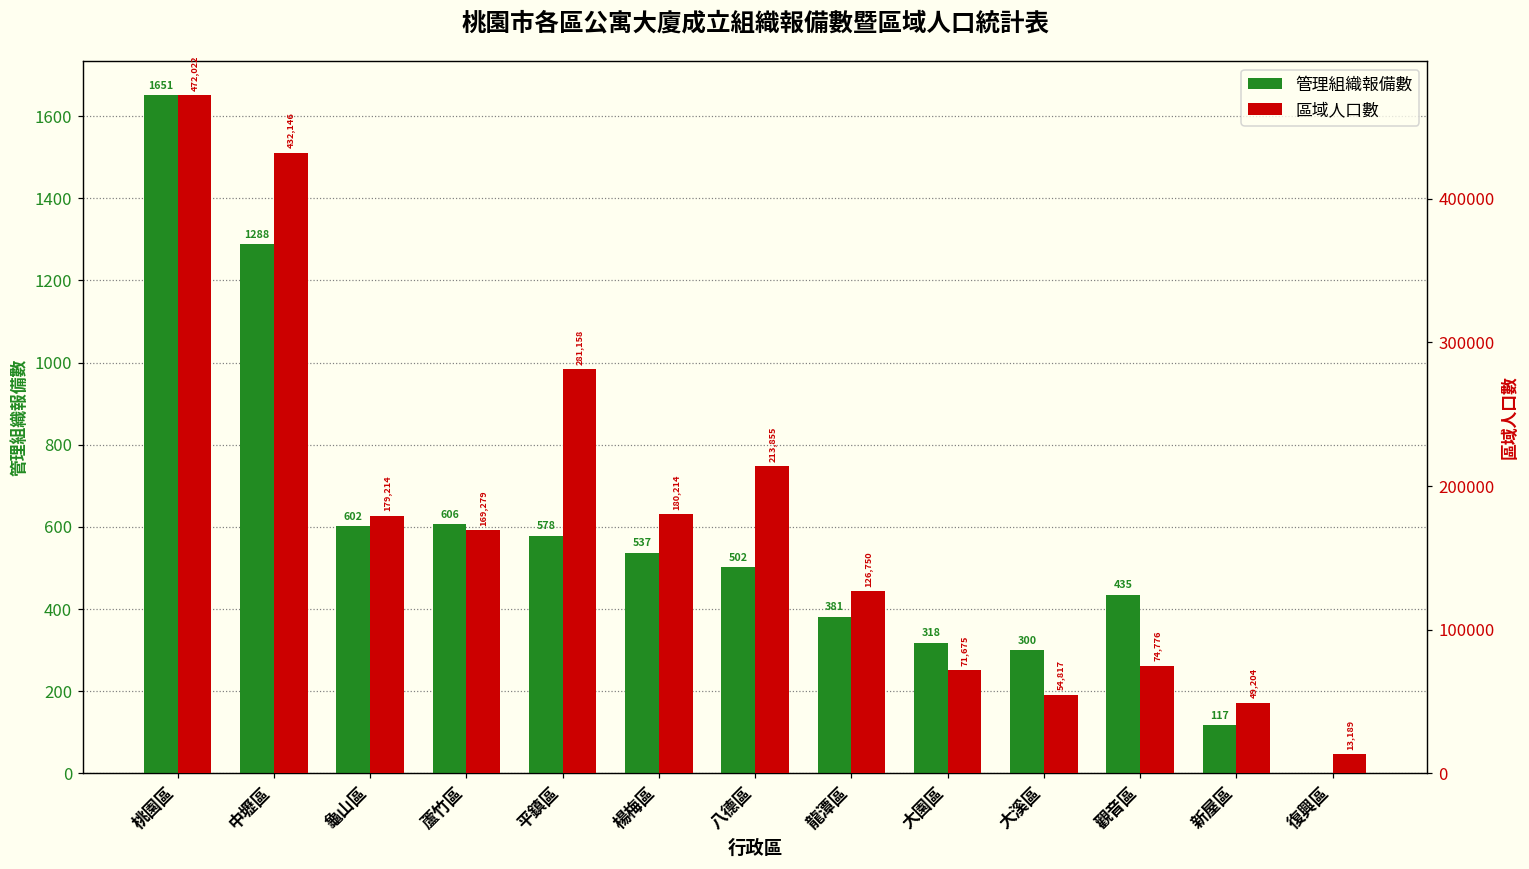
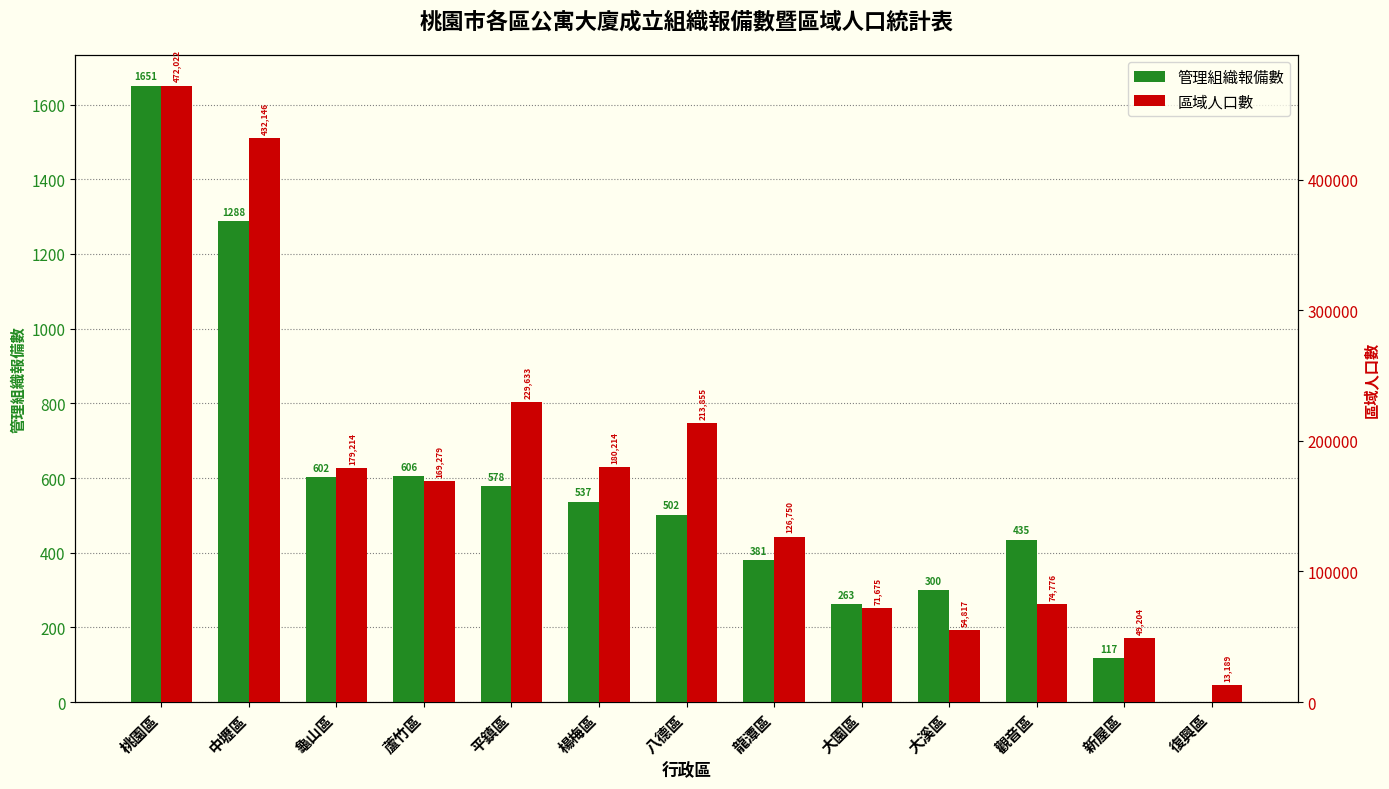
  {
    "管理組織報備數": {
      "桃園區": "1651",
      "中壢區": "1288",
      "龜山區": "602",
      "蘆竹區": "606",
      "平鎮區": "578",
      "楊梅區": "537",
      "八德區": "502",
      "龍潭區": "381",
-     "大園區": "318",
+     "大園區": "263",
      "大溪區": "300",
      "觀音區": "435",
      "新屋區": "117"
    },
    "區域人口數": {
      "桃園區": "472,022",
      "中壢區": "432,146",
      "龜山區": "179,214",
      "蘆竹區": "169,279",
-     "平鎮區": "281,158",
+     "平鎮區": "229,633",
      "楊梅區": "180,214",
      "八德區": "213,855",
      "龍潭區": "126,750",
      "大園區": "71,675",
      "大溪區": "54,817",
      "觀音區": "74,776",
      "新屋區": "49,204",
      "復興區": "13,189"
    }
  }
